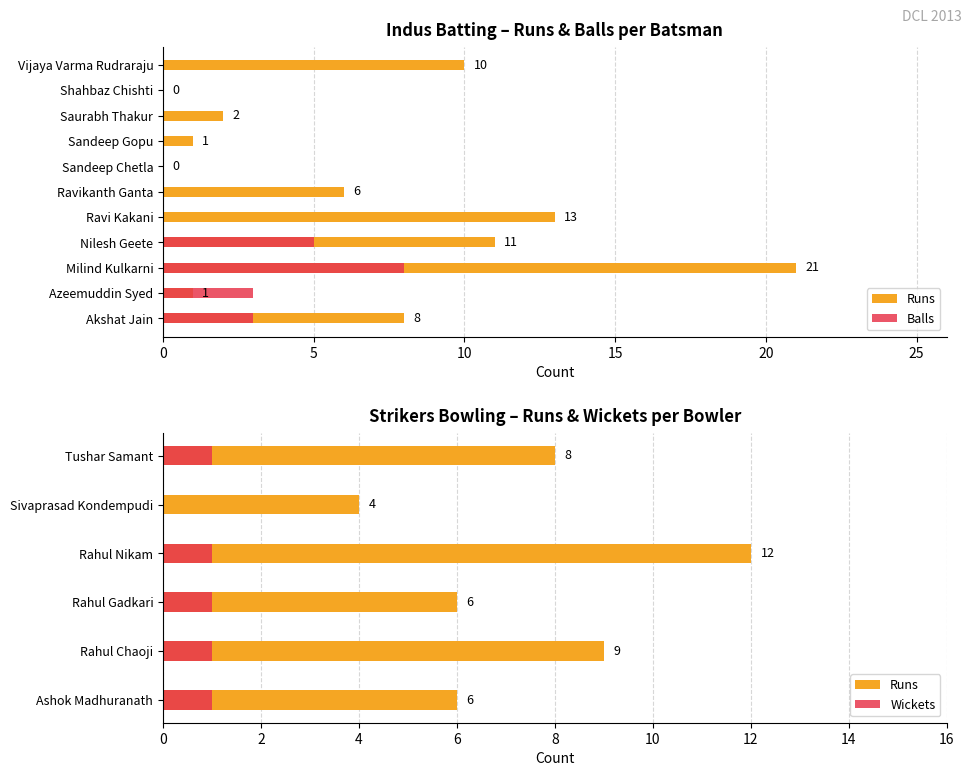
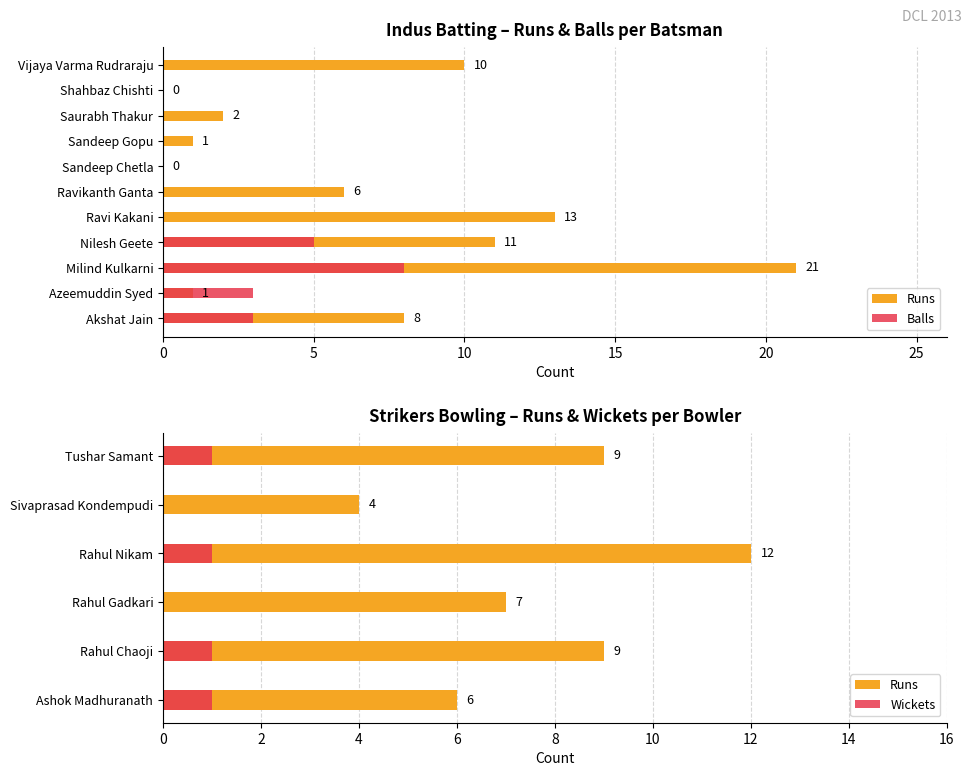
  {
    "Indus Batting – Runs & Balls per Batsman": {
      "Runs": {
        "Vijaya Varma Rudraraju": 10,
        "Shahbaz Chishti": 0,
        "Saurabh Thakur": 2,
        "Sandeep Gopu": 1,
        "Sandeep Chetla": 0,
        "Ravikanth Ganta": 6,
        "Ravi Kakani": 13,
        "Nilesh Geete": 11,
        "Milind Kulkarni": 21,
        "Akshat Jain": 8
      },
      "Balls": {
        "Shahbaz Chishti": 0,
        "Sandeep Chetla": 0
      }
    },
    "Strikers Bowling – Runs & Wickets per Bowler": {
      "Runs": {
-       "Tushar Samant": 8,
+       "Tushar Samant": 9,
        "Sivaprasad Kondempudi": 4,
        "Rahul Nikam": 12,
-       "Rahul Gadkari": 6,
+       "Rahul Gadkari": 7,
        "Rahul Chaoji": 9,
        "Ashok Madhuranath": 6
      },
      "Wickets": {
        "Sivaprasad Kondempudi": 0,
-       "Rahul Gadkari": 1
+       "Rahul Gadkari": 0
      }
    }
  }
